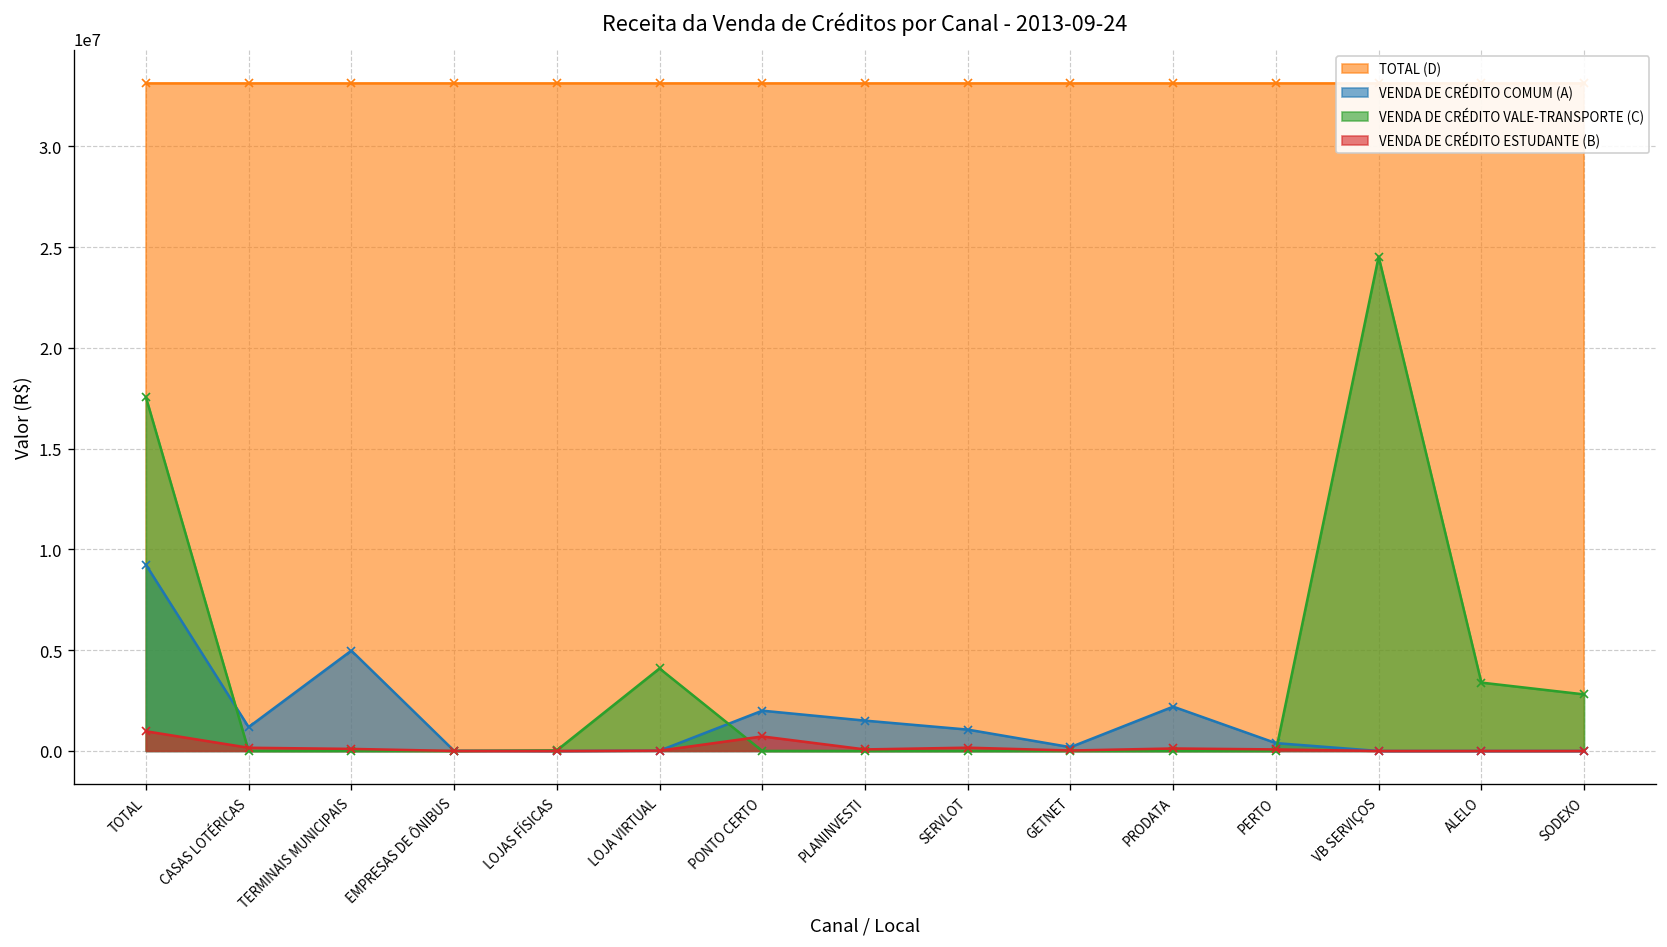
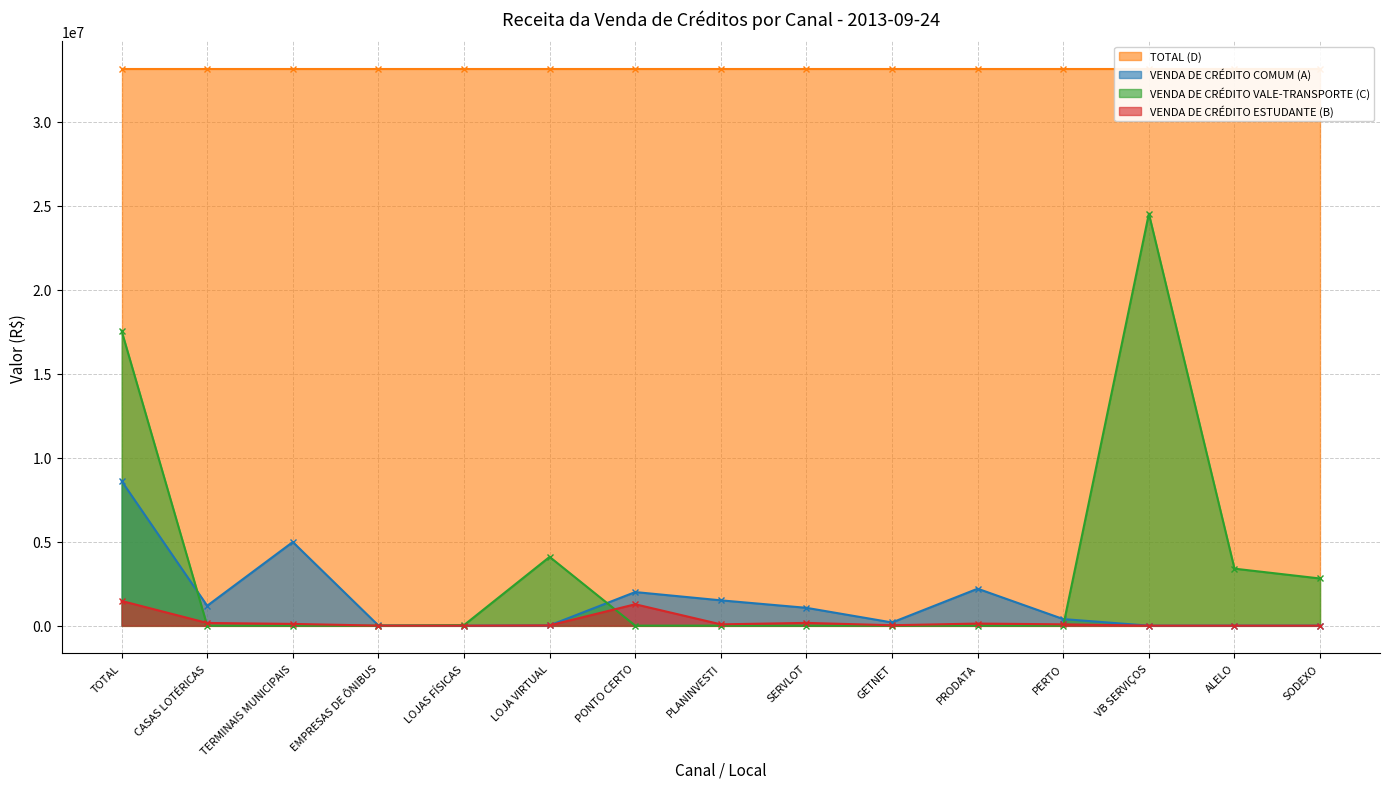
  {
    "TOTAL (D)": {
      "TOTAL": 33100000,
      "CASAS LOTÉRICAS": 33100000,
      "TERMINAIS MUNICIPAIS": 33100000,
      "EMPRESAS DE ÔNIBUS": 33100000,
      "LOJAS FÍSICAS": 33100000,
      "LOJA VIRTUAL": 33100000,
      "PONTO CERTO": 33100000,
      "PLANINVESTI": 33100000,
      "SERVLOT": 33100000,
      "GETNET": 33100000,
      "PRODATA": 33100000,
      "PERTO": 33100000
    },
    "VENDA DE CRÉDITO COMUM (A)": {
-     "TOTAL": 9200000,
+     "TOTAL": 8600000,
      "CASAS LOTÉRICAS": 1200000,
      "TERMINAIS MUNICIPAIS": 5000000,
      "PONTO CERTO": 2000000,
      "PLANINVESTI": 1500000,
      "SERVLOT": 1100000,
      "GETNET": 200000,
      "PRODATA": 2200000,
      "PERTO": 400000
    },
    "VENDA DE CRÉDITO VALE-TRANSPORTE (C)": {
      "TOTAL": 17600000,
      "CASAS LOTÉRICAS": 0,
      "LOJA VIRTUAL": 4100000,
      "PONTO CERTO": 0,
      "SERVLOT": 0,
      "VB SERVIÇOS": 24500000,
      "ALELO": 3400000,
      "SODEXO": 2800000
    },
    "VENDA DE CRÉDITO ESTUDANTE (B)": {
-     "TOTAL": 1000000,
+     "TOTAL": 1500000,
      "CASAS LOTÉRICAS": 200000,
-     "PONTO CERTO": 700000,
+     "PONTO CERTO": 1300000,
      "SERVLOT": 200000
    }
  }
